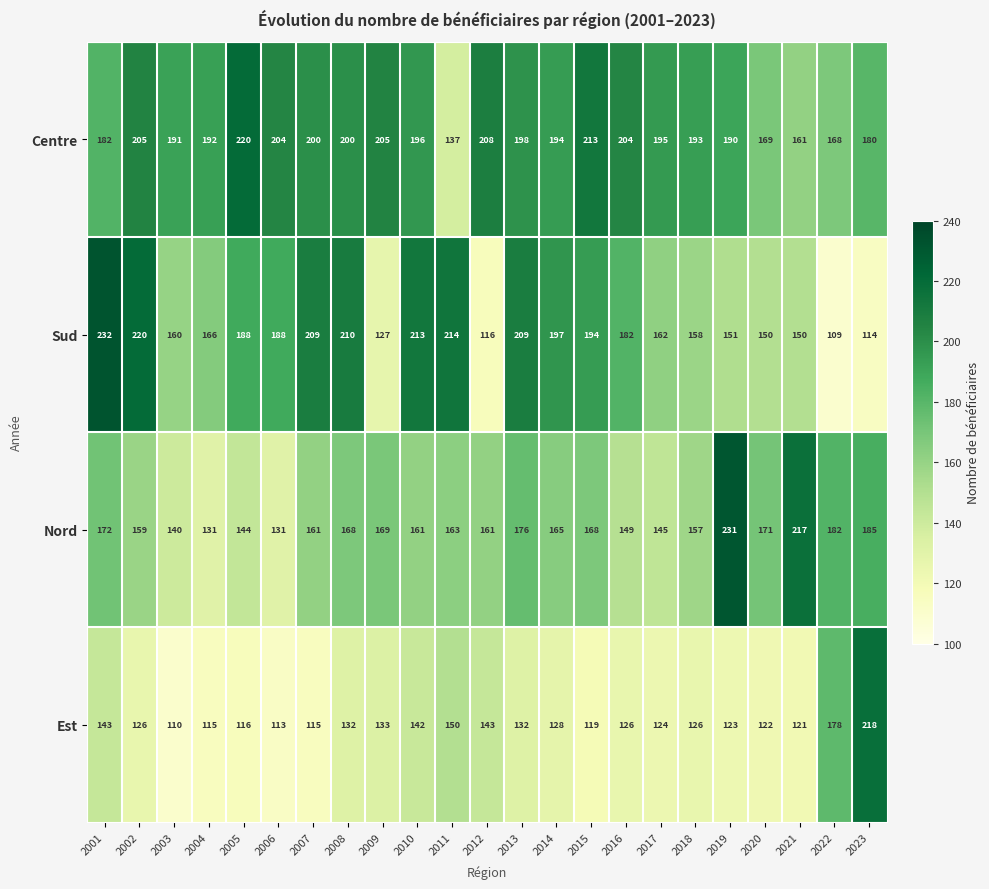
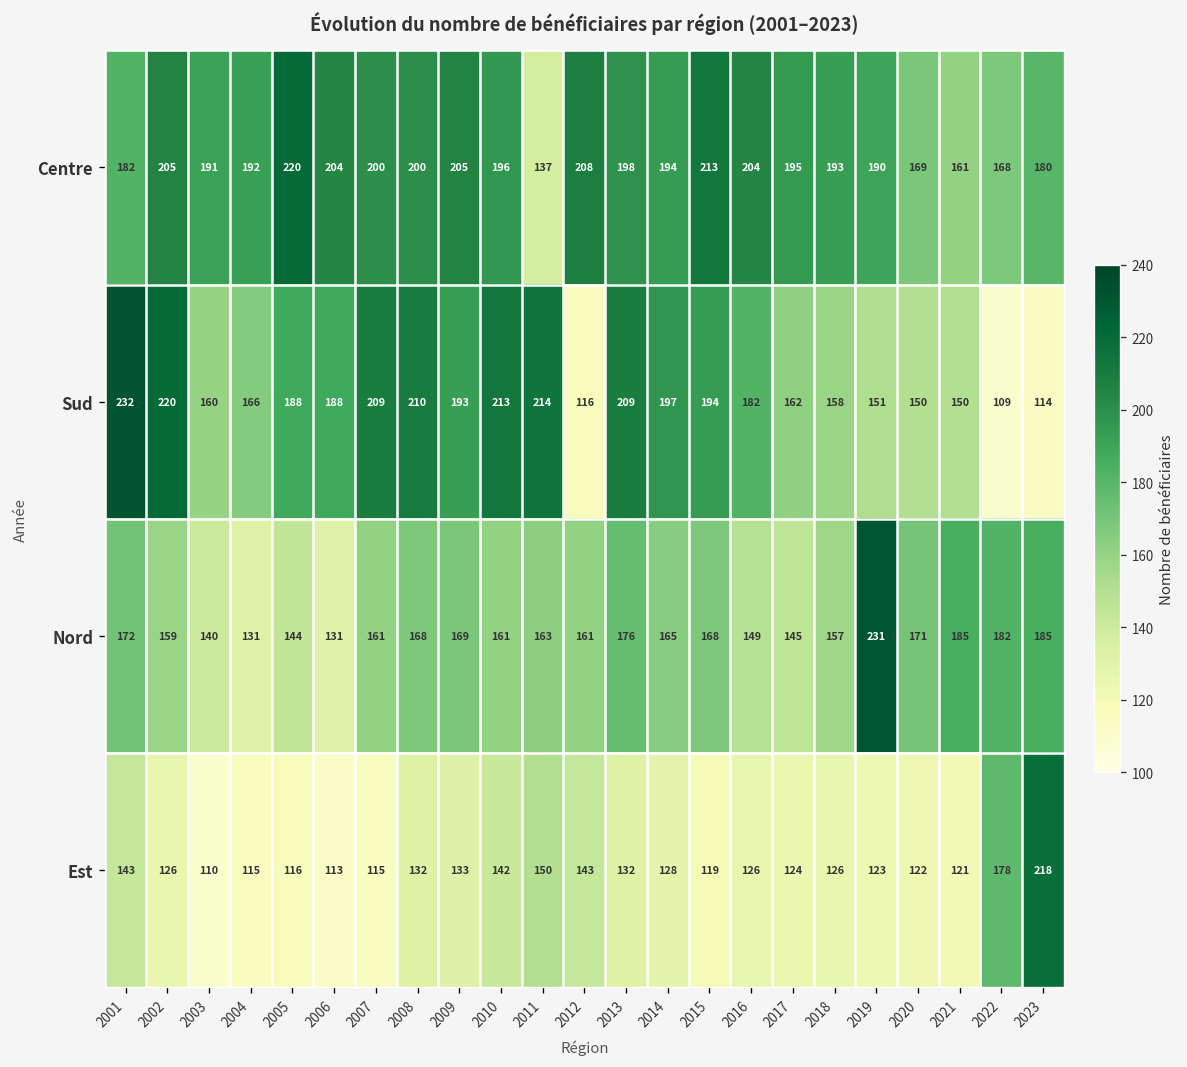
  {
    "Centre": {
      "2001": 182,
      "2002": 205,
      "2003": 191,
      "2004": 192,
      "2005": 220,
      "2006": 204,
      "2007": 200,
      "2008": 200,
      "2009": 205,
      "2010": 196,
      "2011": 137,
      "2012": 208,
      "2013": 198,
      "2014": 194,
      "2015": 213,
      "2016": 204,
      "2017": 195,
      "2018": 193,
      "2019": 190,
      "2020": 169,
      "2021": 161,
      "2022": 168,
      "2023": 180
    },
    "Sud": {
      "2001": 232,
      "2002": 220,
      "2003": 160,
      "2004": 166,
      "2005": 188,
      "2006": 188,
      "2007": 209,
      "2008": 210,
-     "2009": 127,
+     "2009": 193,
      "2010": 213,
      "2011": 214,
      "2012": 116,
      "2013": 209,
      "2014": 197,
      "2015": 194,
      "2016": 182,
      "2017": 162,
      "2018": 158,
      "2019": 151,
      "2020": 150,
      "2021": 150,
      "2022": 109,
      "2023": 114
    },
    "Nord": {
      "2001": 172,
      "2002": 159,
      "2003": 140,
      "2004": 131,
      "2005": 144,
      "2006": 131,
      "2007": 161,
      "2008": 168,
      "2009": 169,
      "2010": 161,
      "2011": 163,
      "2012": 161,
      "2013": 176,
      "2014": 165,
      "2015": 168,
      "2016": 149,
      "2017": 145,
      "2018": 157,
      "2019": 231,
      "2020": 171,
-     "2021": 217,
+     "2021": 185,
      "2022": 182,
      "2023": 185
    },
    "Est": {
      "2001": 143,
      "2002": 126,
      "2003": 110,
      "2004": 115,
      "2005": 116,
      "2006": 113,
      "2007": 115,
      "2008": 132,
      "2009": 133,
      "2010": 142,
      "2011": 150,
      "2012": 143,
      "2013": 132,
      "2014": 128,
      "2015": 119,
      "2016": 126,
      "2017": 124,
      "2018": 126,
      "2019": 123,
      "2020": 122,
      "2021": 121,
      "2022": 178,
      "2023": 218
    }
  }
